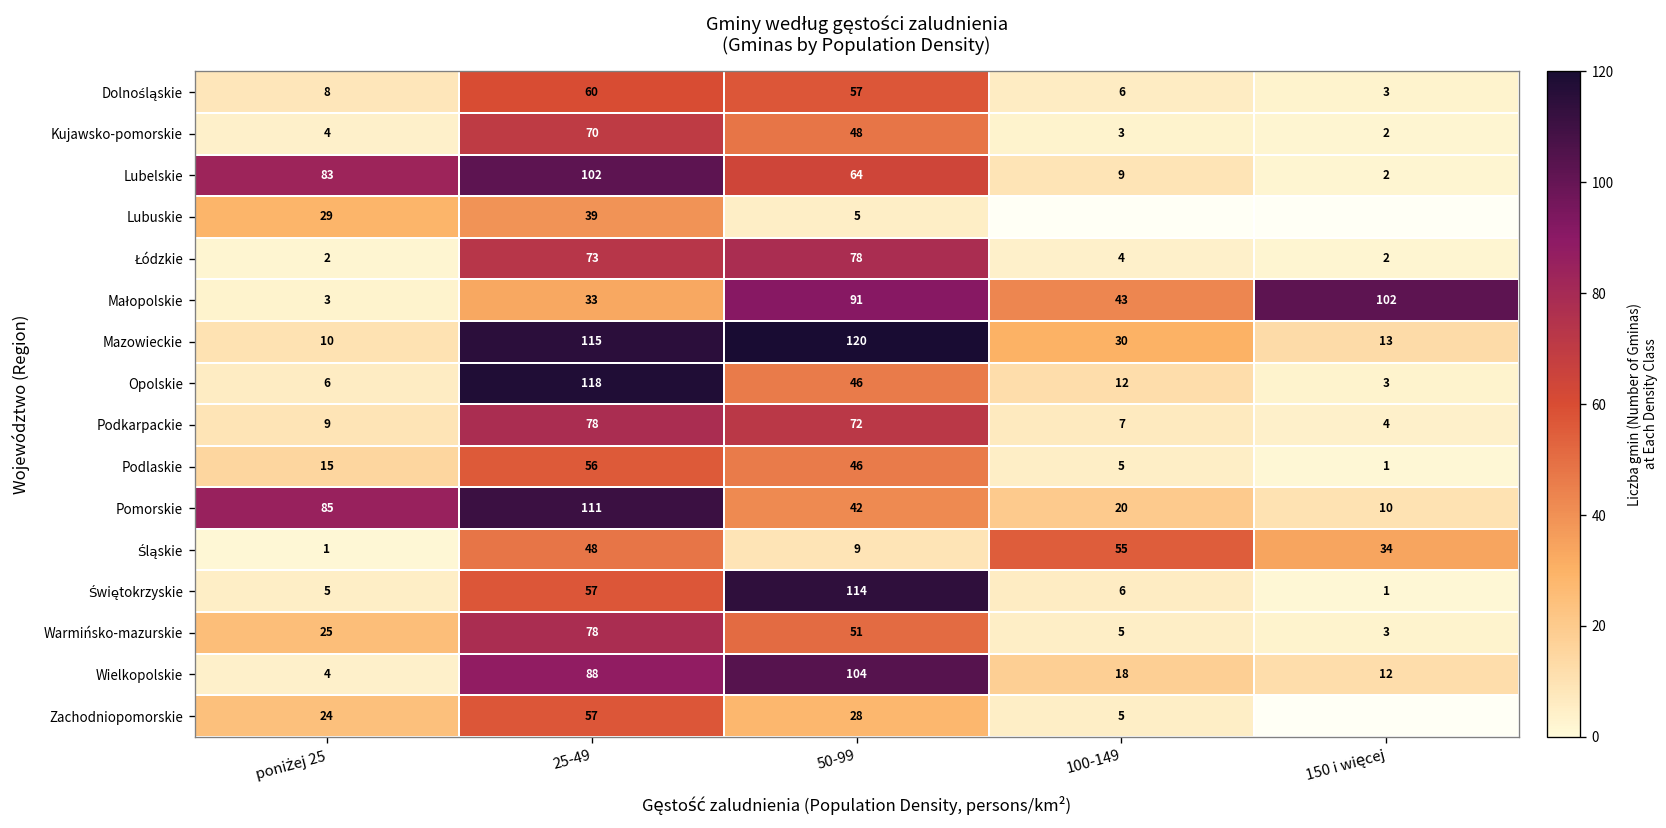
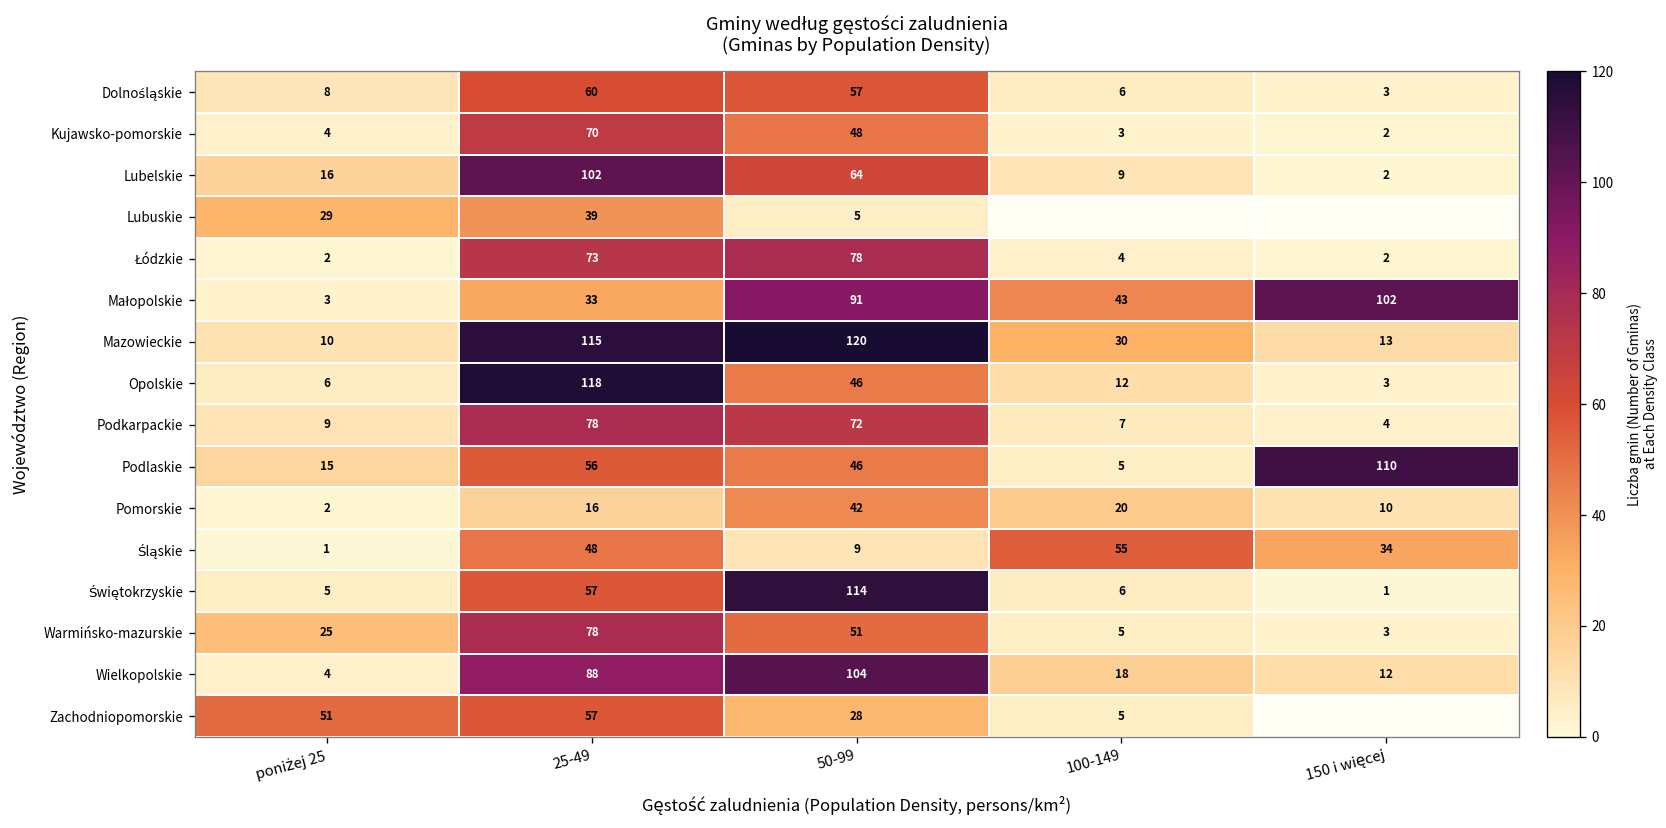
  {
    "Dolnośląskie": {
      "poniżej 25": 8,
      "25-49": 60,
      "50-99": 57,
      "100-149": 6,
      "150 i więcej": 3
    },
    "Kujawsko-pomorskie": {
      "poniżej 25": 4,
      "25-49": 70,
      "50-99": 48,
      "100-149": 3,
      "150 i więcej": 2
    },
    "Lubelskie": {
-     "poniżej 25": 83,
+     "poniżej 25": 16,
      "25-49": 102,
      "50-99": 64,
      "100-149": 9,
      "150 i więcej": 2
    },
    "Lubuskie": {
      "poniżej 25": 29,
      "25-49": 39,
      "50-99": 5
    },
    "Łódzkie": {
      "poniżej 25": 2,
      "25-49": 73,
      "50-99": 78,
      "100-149": 4,
      "150 i więcej": 2
    },
    "Małopolskie": {
      "poniżej 25": 3,
      "25-49": 33,
      "50-99": 91,
      "100-149": 43,
      "150 i więcej": 102
    },
    "Mazowieckie": {
      "poniżej 25": 10,
      "25-49": 115,
      "50-99": 120,
      "100-149": 30,
      "150 i więcej": 13
    },
    "Opolskie": {
      "poniżej 25": 6,
      "25-49": 118,
      "50-99": 46,
      "100-149": 12,
      "150 i więcej": 3
    },
    "Podkarpackie": {
      "poniżej 25": 9,
      "25-49": 78,
      "50-99": 72,
      "100-149": 7,
      "150 i więcej": 4
    },
    "Podlaskie": {
      "poniżej 25": 15,
      "25-49": 56,
      "50-99": 46,
      "100-149": 5,
-     "150 i więcej": 1
+     "150 i więcej": 110
    },
    "Pomorskie": {
-     "poniżej 25": 85,
-     "25-49": 111,
+     "poniżej 25": 2,
+     "25-49": 16,
      "50-99": 42,
      "100-149": 20,
      "150 i więcej": 10
    },
    "Śląskie": {
      "poniżej 25": 1,
      "25-49": 48,
      "50-99": 9,
      "100-149": 55,
      "150 i więcej": 34
    },
    "Świętokrzyskie": {
      "poniżej 25": 5,
      "25-49": 57,
      "50-99": 114,
      "100-149": 6,
      "150 i więcej": 1
    },
    "Warmińsko-mazurskie": {
      "poniżej 25": 25,
      "25-49": 78,
      "50-99": 51,
      "100-149": 5,
      "150 i więcej": 3
    },
    "Wielkopolskie": {
      "poniżej 25": 4,
      "25-49": 88,
      "50-99": 104,
      "100-149": 18,
      "150 i więcej": 12
    },
    "Zachodniopomorskie": {
-     "poniżej 25": 24,
+     "poniżej 25": 51,
      "25-49": 57,
      "50-99": 28,
      "100-149": 5
    }
  }
